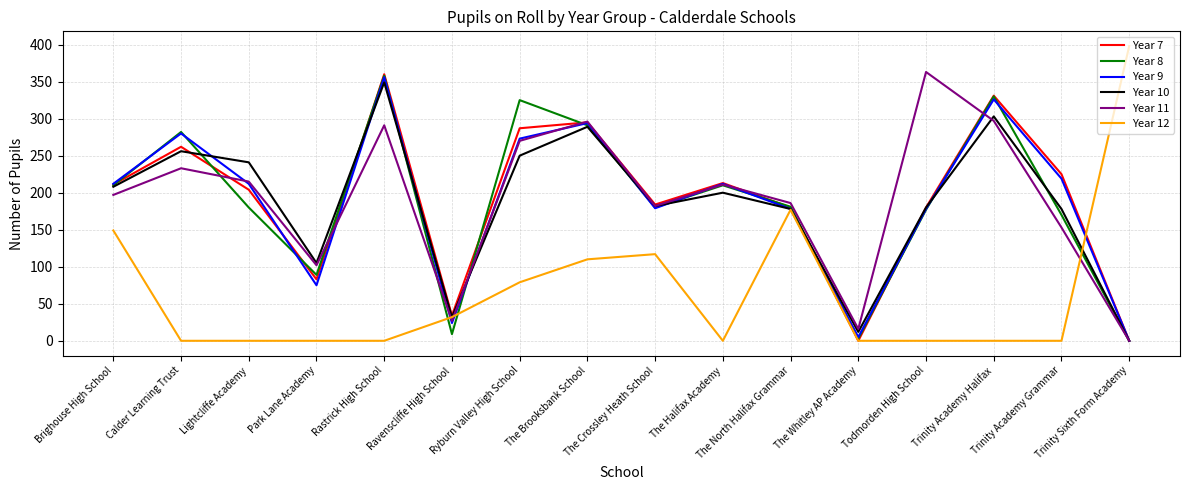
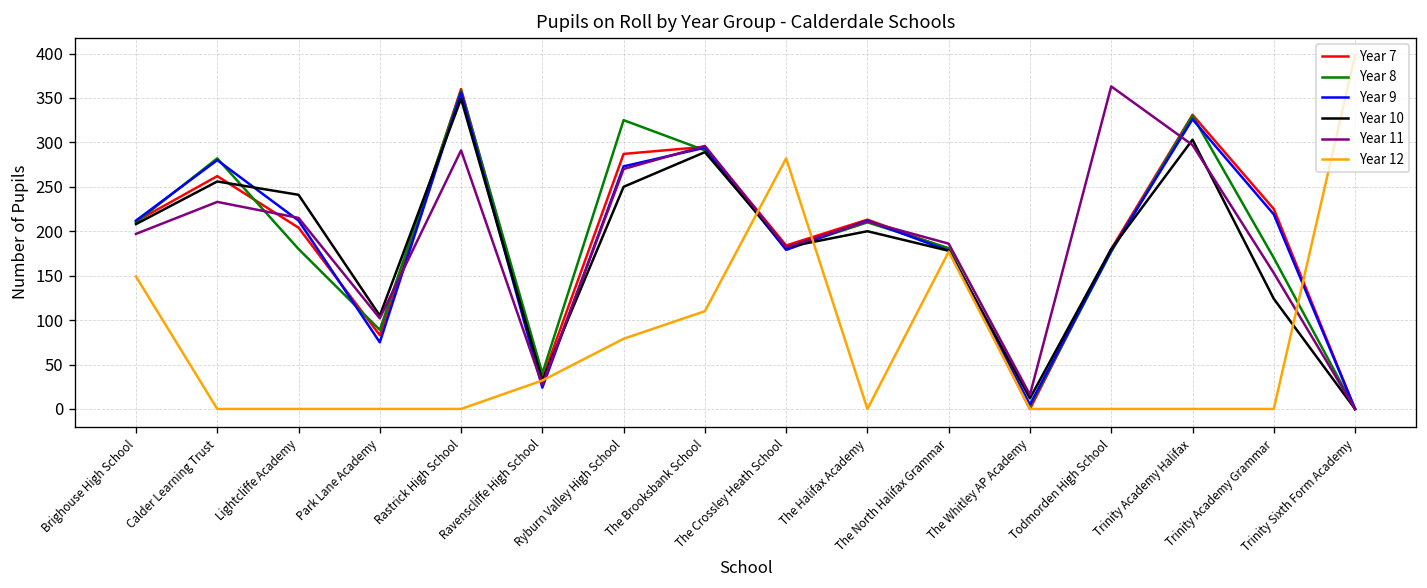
  {
    "Year 7": {
      "Calder Learning Trust": 260,
      "Lightcliffe Academy": 200,
      "Park Lane Academy": 80,
      "Ryburn Valley High School": 290,
      "Trinity Academy Grammar": 230
    },
    "Year 8": {
      "Lightcliffe Academy": 180,
      "Park Lane Academy": 90,
-     "Ravenscliffe High School": 10,
+     "Ravenscliffe High School": 40,
      "Ryburn Valley High School": 330,
      "Trinity Academy Grammar": 170
    },
    "Year 9": {
      "Park Lane Academy": 80,
      "Trinity Academy Halifax": 330,
      "Trinity Academy Grammar": 220
    },
    "Year 10": {
      "Calder Learning Trust": 260,
      "Lightcliffe Academy": 240,
      "Rastrick High School": 350,
      "Ryburn Valley High School": 250,
      "The Halifax Academy": 200,
      "The Whitley AP Academy": 10,
      "Trinity Academy Halifax": 300,
-     "Trinity Academy Grammar": 180
+     "Trinity Academy Grammar": 120
    },
    "Year 11": {
      "Brighouse High School": 200,
      "Calder Learning Trust": 230,
      "Rastrick High School": 290,
      "The North Halifax Grammar": 190,
      "The Whitley AP Academy": 20,
      "Todmorden High School": 360,
      "Trinity Academy Halifax": 300,
      "Trinity Academy Grammar": 150
    },
    "Year 12": {
      "Brighouse High School": 150,
      "Calder Learning Trust": 0,
      "Lightcliffe Academy": 0,
      "Park Lane Academy": 0,
      "Rastrick High School": 0,
      "Ryburn Valley High School": 80,
      "The Brooksbank School": 110,
-     "The Crossley Heath School": 120,
+     "The Crossley Heath School": 280,
      "The Halifax Academy": 0,
      "Todmorden High School": 0,
      "Trinity Academy Halifax": 0,
      "Trinity Academy Grammar": 0
    }
  }
